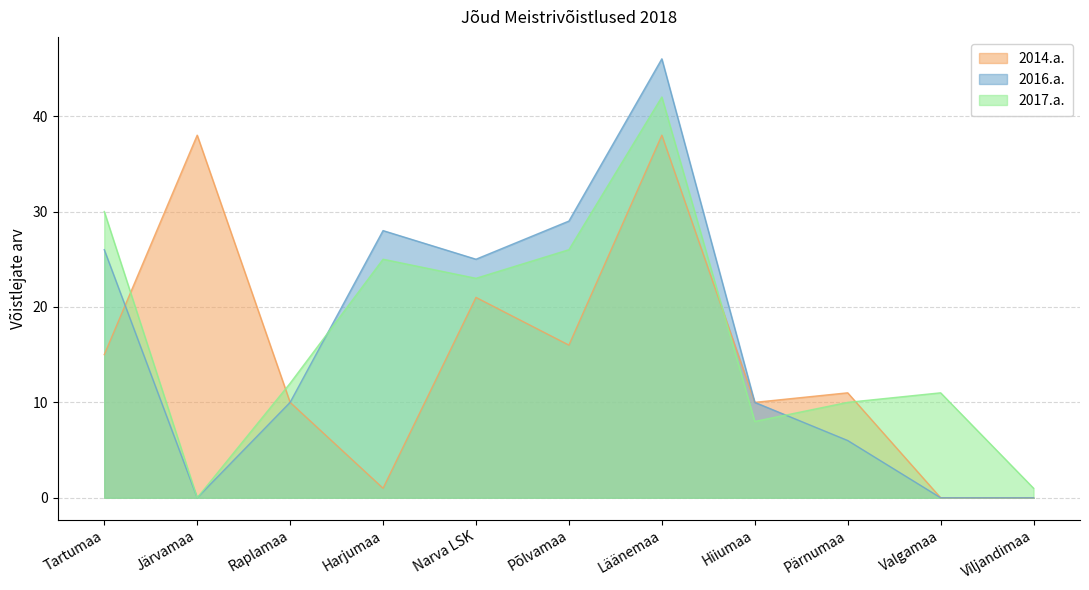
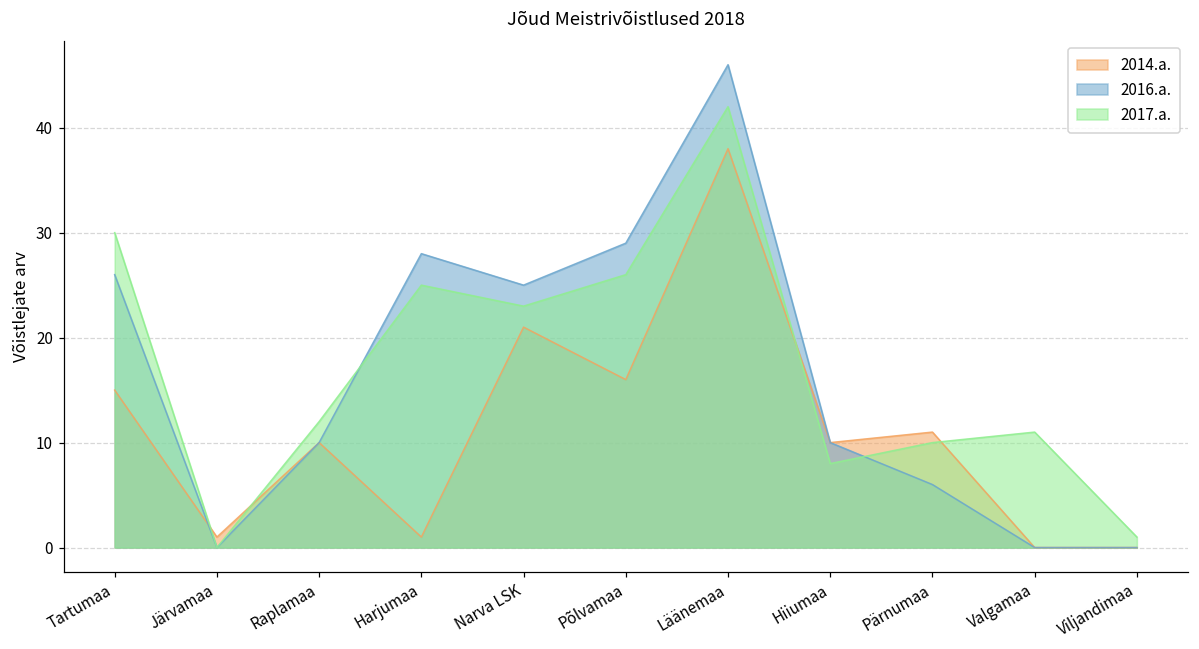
  {
    "2014.a.": {
      "Tartumaa": 15,
-     "Järvamaa": 38,
+     "Järvamaa": 1,
      "Harjumaa": 1,
      "Narva LSK": 21,
      "Põlvamaa": 16,
      "Läänemaa": 38,
      "Pärnumaa": 11
    },
    "2016.a.": {
      "Tartumaa": 26,
      "Harjumaa": 28,
      "Narva LSK": 25,
      "Põlvamaa": 29,
      "Läänemaa": 46,
      "Pärnumaa": 6
    },
    "2017.a.": {
      "Tartumaa": 30,
      "Raplamaa": 12,
      "Harjumaa": 25,
      "Narva LSK": 23,
      "Põlvamaa": 26,
      "Läänemaa": 42,
      "Hiiumaa": 8,
      "Pärnumaa": 10,
      "Valgamaa": 11,
      "Viljandimaa": 1
    }
  }
